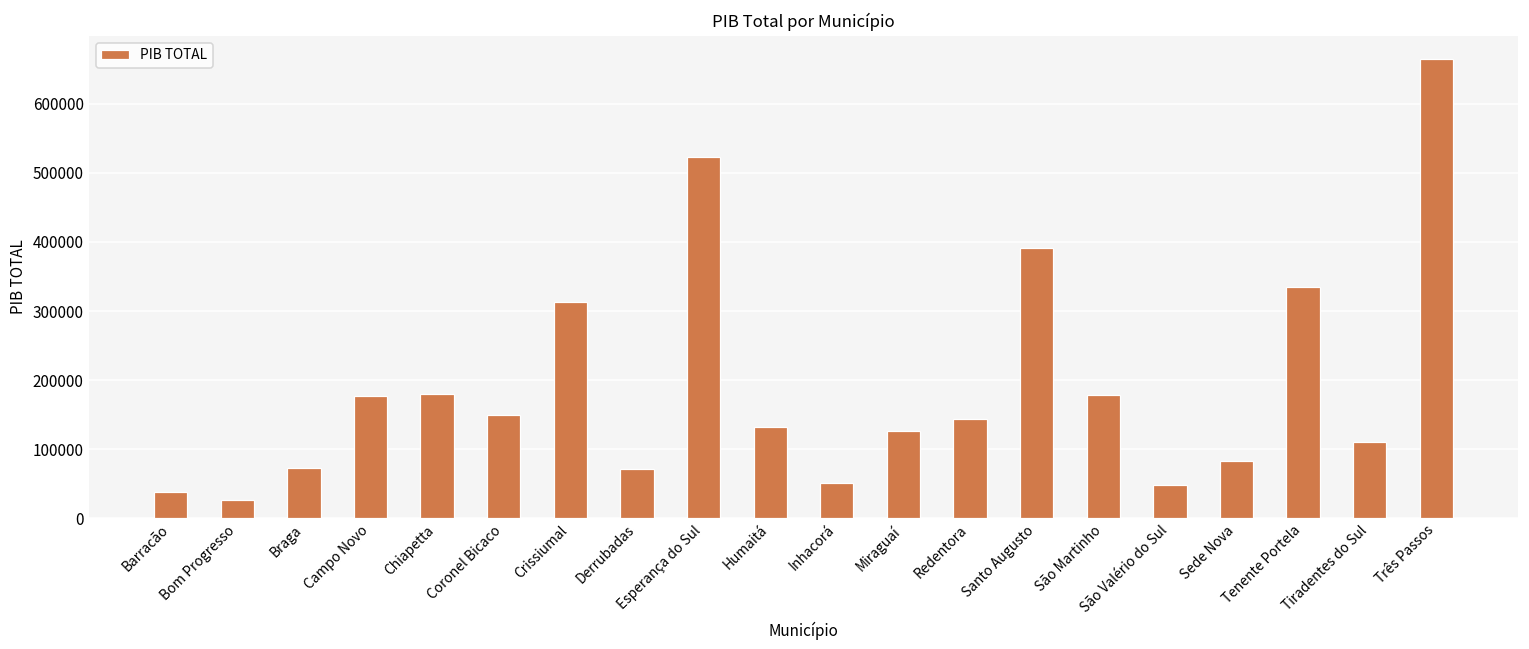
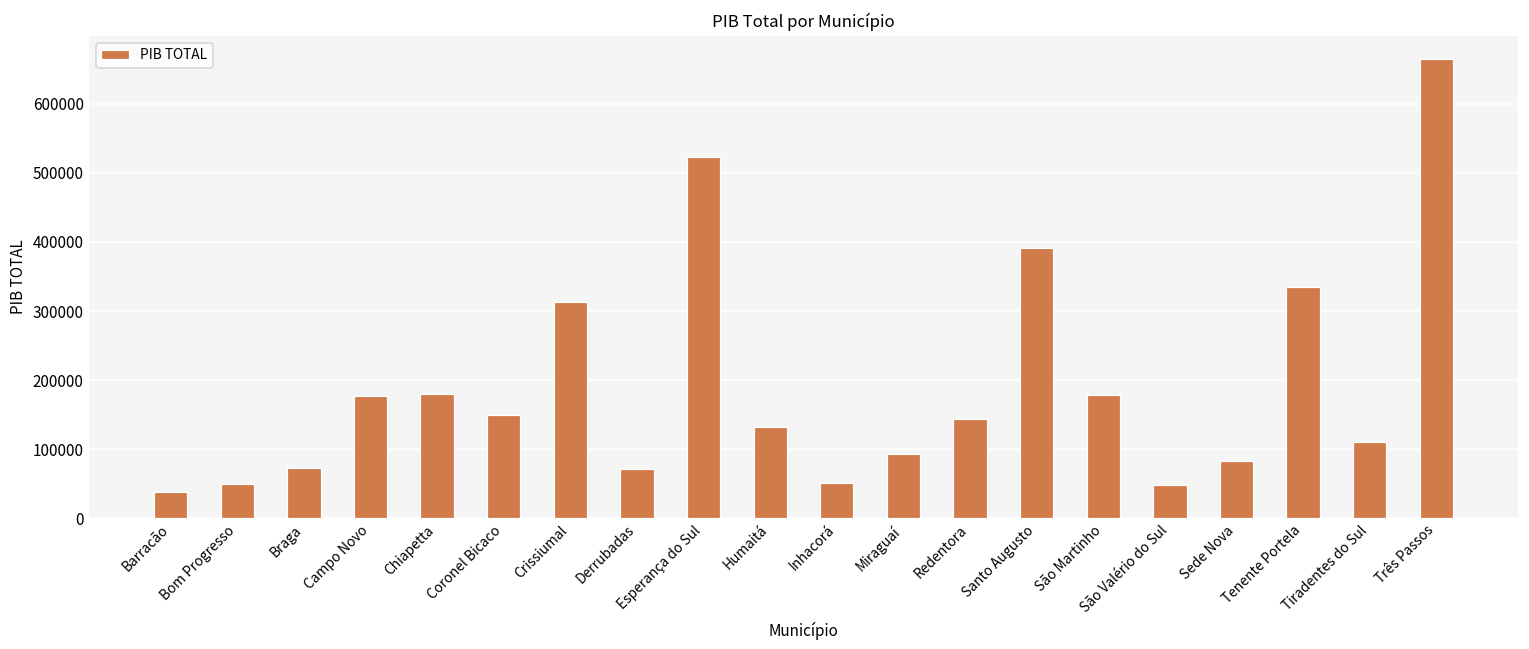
  {
    "Barracão": 40000,
-   "Bom Progresso": 30000,
+   "Bom Progresso": 50000,
    "Braga": 70000,
    "Campo Novo": 180000,
    "Chiapetta": 180000,
    "Coronel Bicaco": 150000,
    "Crissiumal": 310000,
    "Derrubadas": 70000,
    "Esperança do Sul": 520000,
    "Humaitá": 130000,
    "Inhacorá": 50000,
-   "Miraguaí": 130000,
+   "Miraguaí": 90000,
    "Redentora": 140000,
    "Santo Augusto": 390000,
    "São Martinho": 180000,
    "São Valério do Sul": 50000,
    "Sede Nova": 80000,
    "Tenente Portela": 330000,
    "Tiradentes do Sul": 110000,
    "Três Passos": 670000
  }
